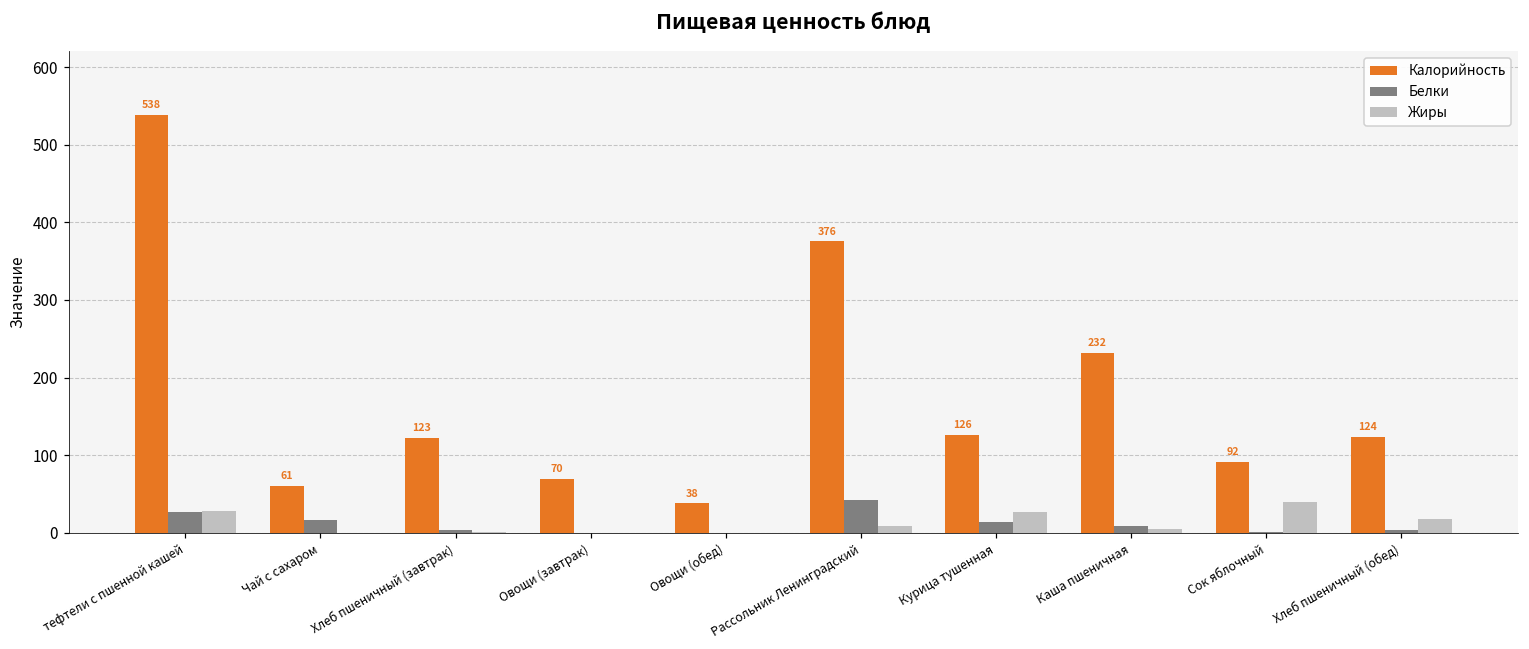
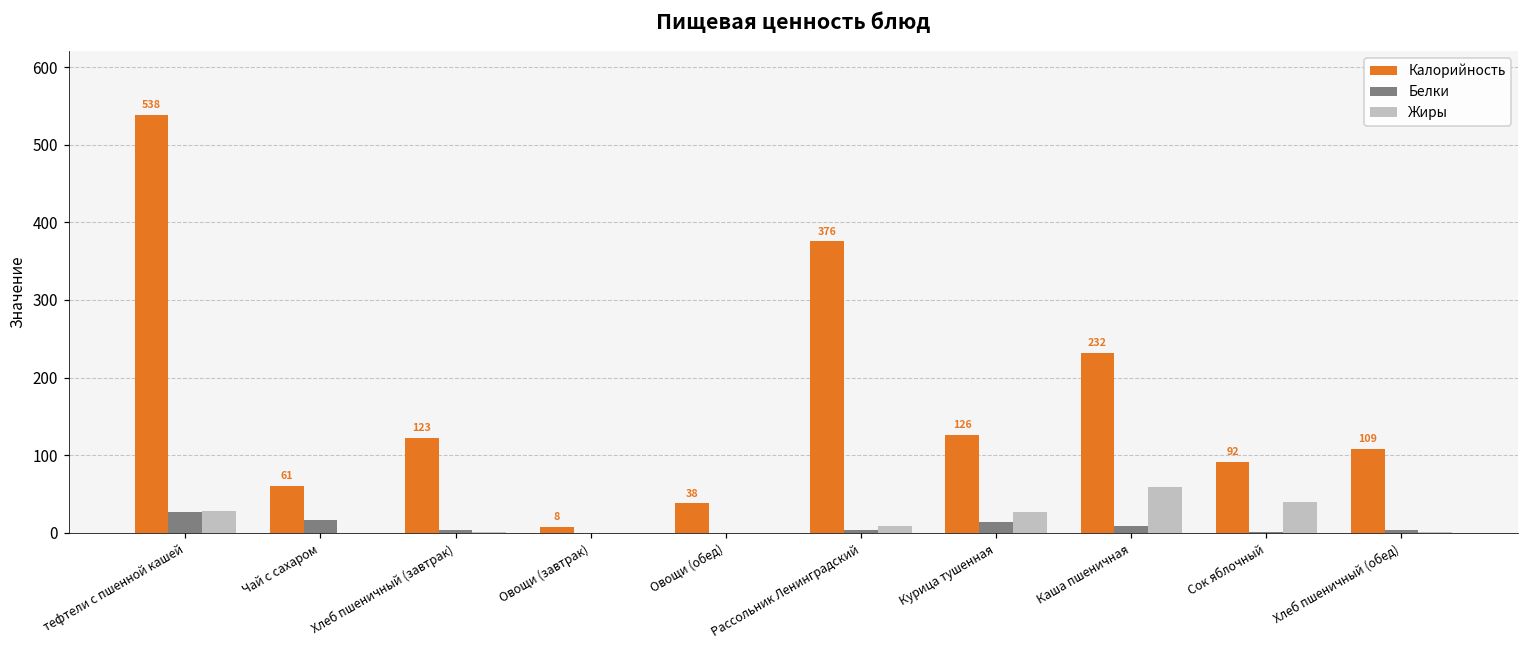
  {
    "Калорийность": {
      "тефтели с пшенной кашей": 538,
      "Чай с сахаром": 61,
      "Хлеб пшеничный (завтрак)": 123,
-     "Овощи (завтрак)": 70,
+     "Овощи (завтрак)": 8,
      "Овощи (обед)": 38,
      "Рассольник Ленинградский": 376,
      "Курица тушенная": 126,
      "Каша пшеничная": 232,
      "Сок яблочный": 92,
-     "Хлеб пшеничный (обед)": 124
+     "Хлеб пшеничный (обед)": 109
    },
    "Белки": {
      "тефтели с пшенной кашей": 30,
      "Чай с сахаром": 20,
-     "Рассольник Ленинградский": 40,
+     "Рассольник Ленинградский": 0,
      "Курица тушенная": 10,
      "Каша пшеничная": 10
    },
    "Жиры": {
      "тефтели с пшенной кашей": 30,
      "Чай с сахаром": 0,
      "Рассольник Ленинградский": 10,
      "Курица тушенная": 30,
-     "Каша пшеничная": 10,
+     "Каша пшеничная": 60,
      "Сок яблочный": 40,
-     "Хлеб пшеничный (обед)": 20
+     "Хлеб пшеничный (обед)": 0
    }
  }
